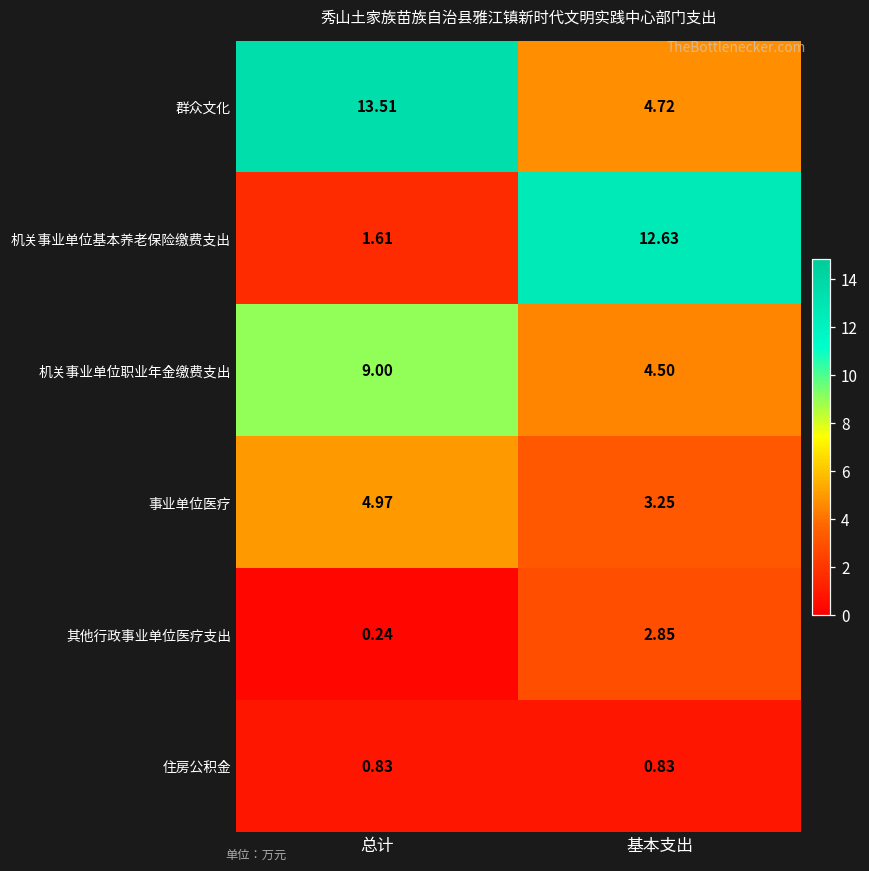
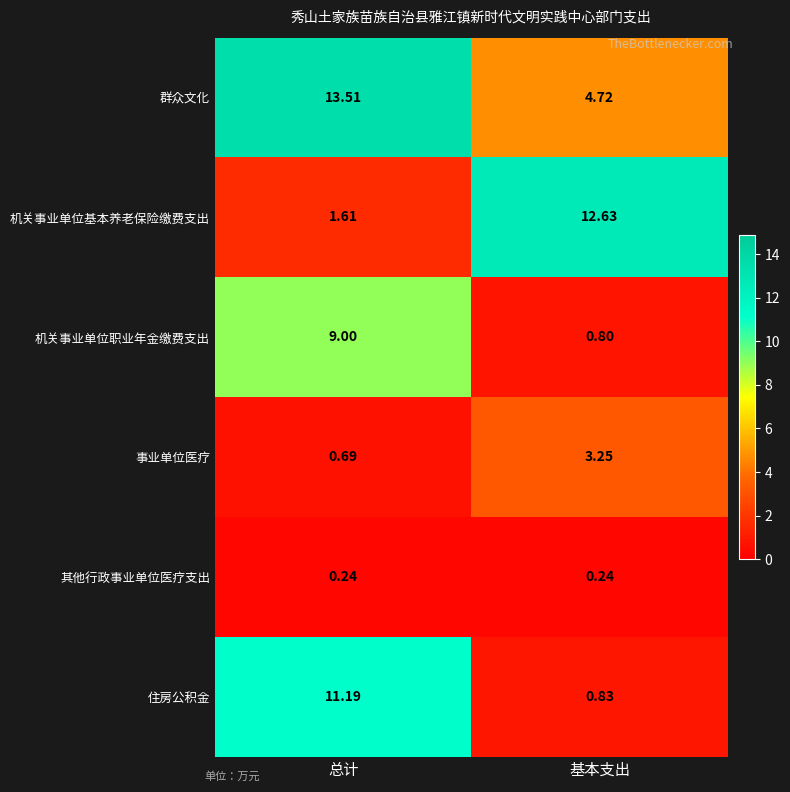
  {
    "群众文化": {
      "总计": 13.51
    },
    "机关事业单位基本养老保险缴费支出": {
      "总计": 1.61,
      "基本支出": 12.63
    },
    "机关事业单位职业年金缴费支出": {
      "总计": 9.00,
-     "基本支出": 4.50
+     "基本支出": 0.80
    },
    "事业单位医疗": {
-     "总计": 4.97,
+     "总计": 0.69,
      "基本支出": 3.25
    },
    "其他行政事业单位医疗支出": {
      "总计": 0.24,
-     "基本支出": 2.85
+     "基本支出": 0.24
    },
    "住房公积金": {
-     "总计": 0.83,
+     "总计": 11.19,
      "基本支出": 0.83
    }
  }
